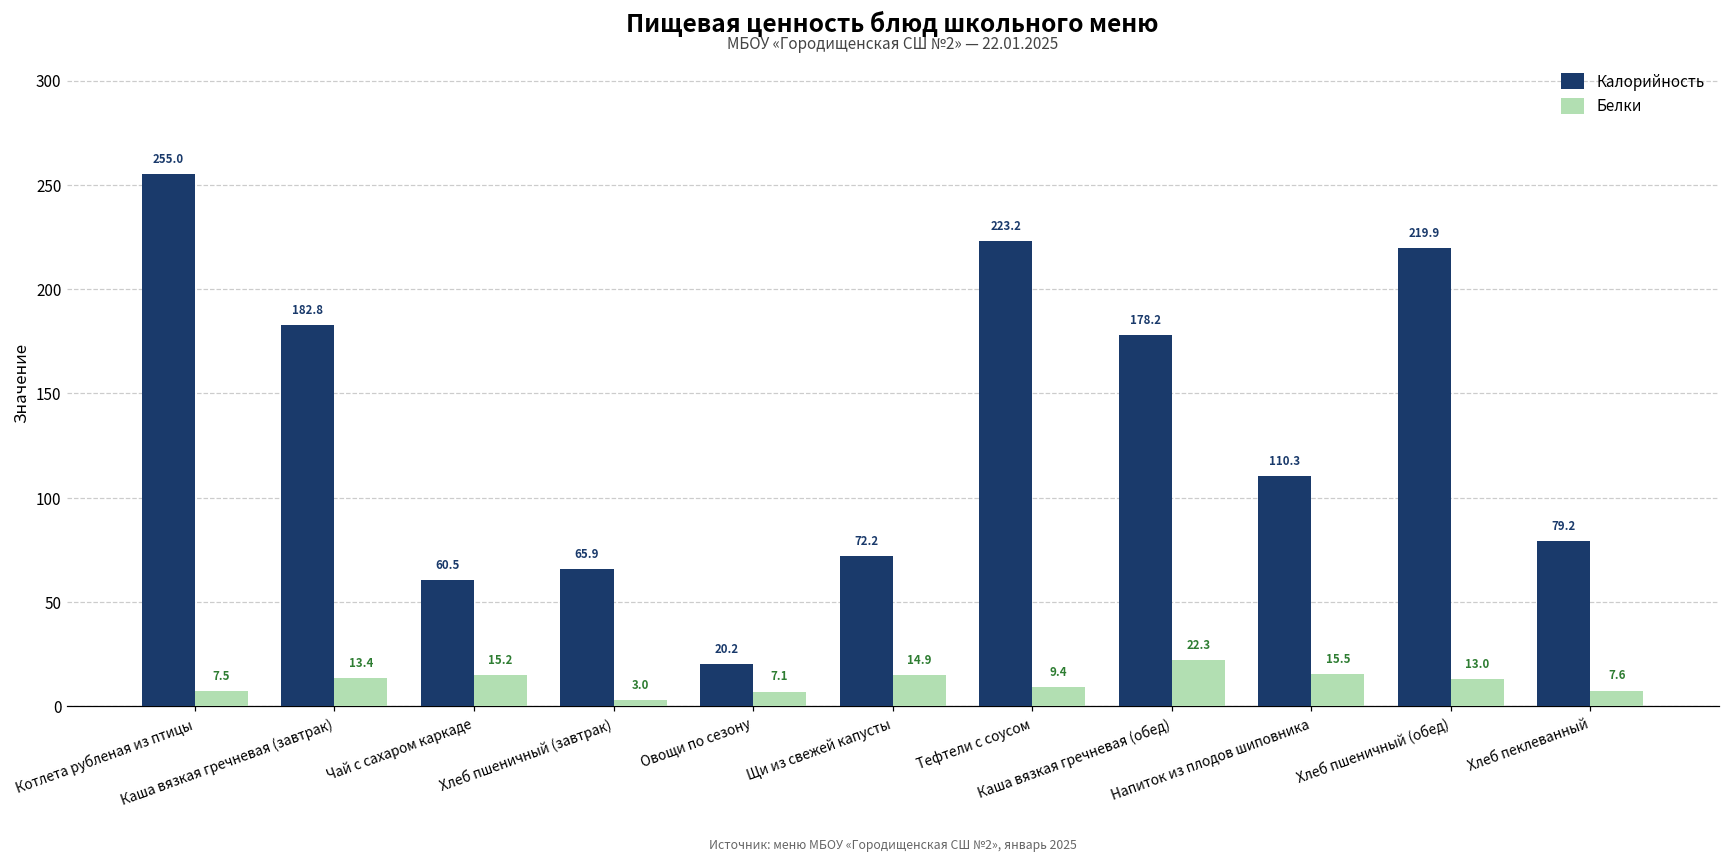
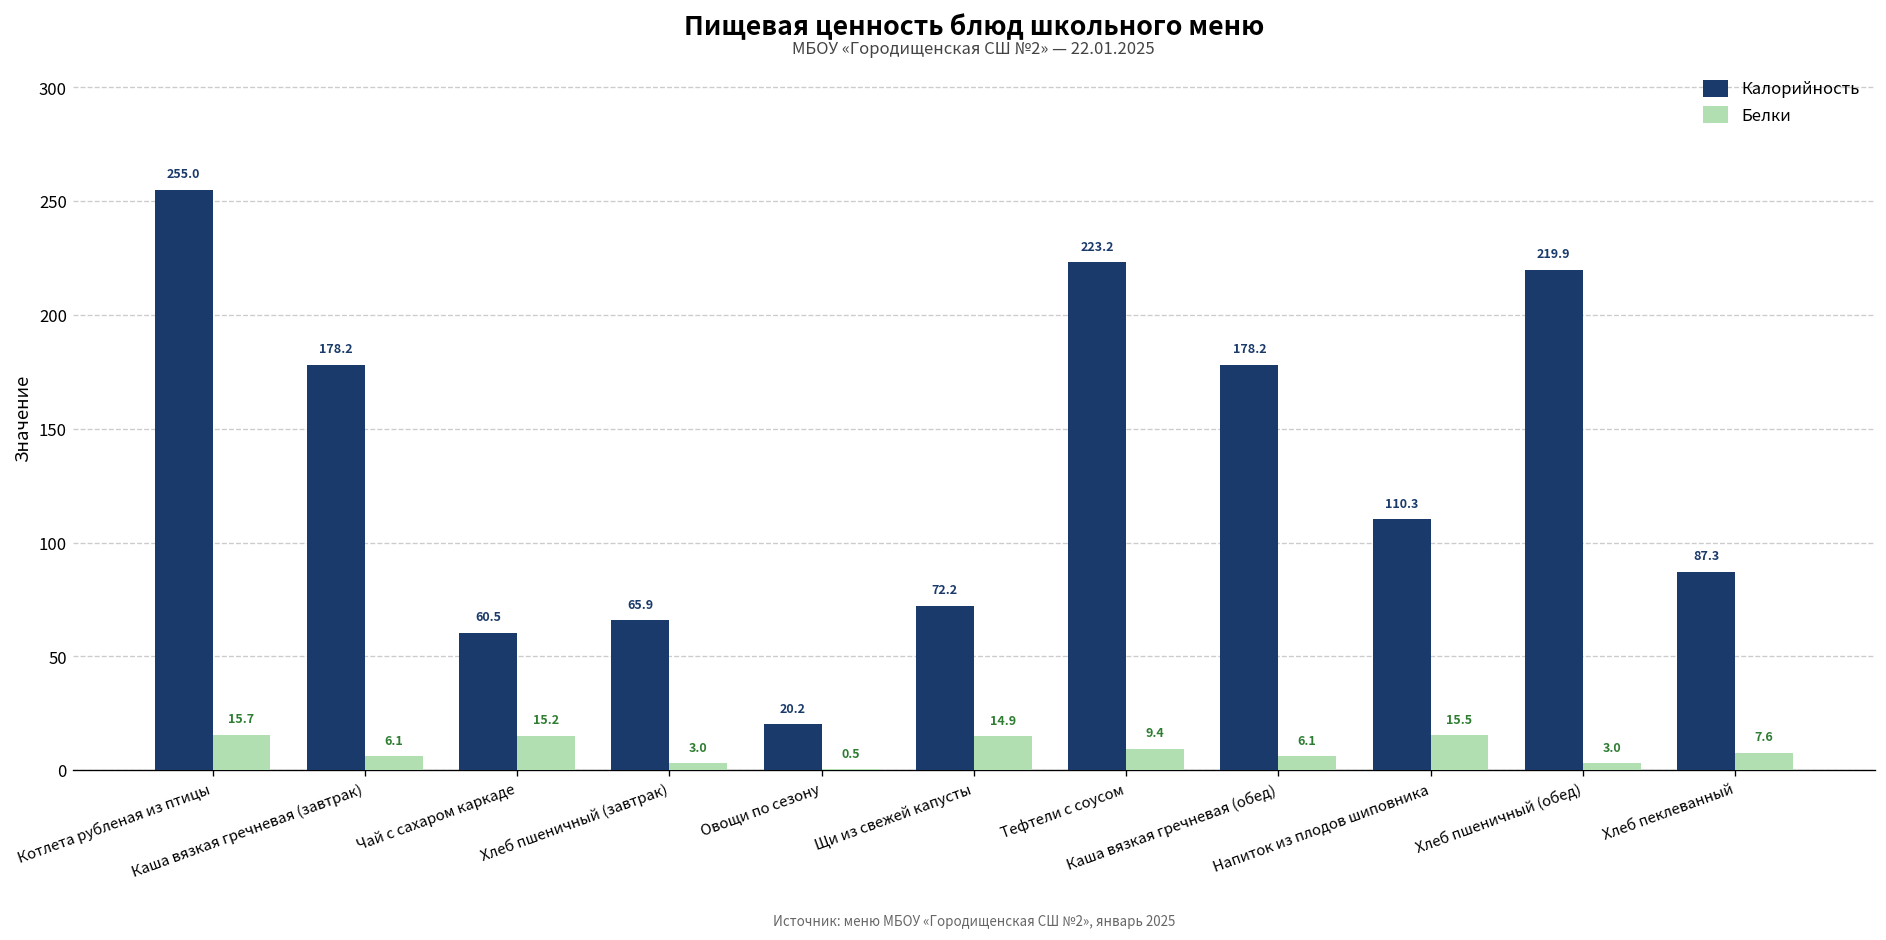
  {
    "Калорийность": {
      "Котлета рубленая из птицы": 255.0,
-     "Каша вязкая гречневая (завтрак)": 182.8,
+     "Каша вязкая гречневая (завтрак)": 178.2,
      "Чай с сахаром каркаде": 60.5,
      "Хлеб пшеничный (завтрак)": 65.9,
      "Овощи по сезону": 20.2,
      "Щи из свежей капусты": 72.2,
      "Тефтели с соусом": 223.2,
      "Каша вязкая гречневая (обед)": 178.2,
      "Напиток из плодов шиповника": 110.3,
      "Хлеб пшеничный (обед)": 219.9,
-     "Хлеб пеклеванный": 79.2
+     "Хлеб пеклеванный": 87.3
    },
    "Белки": {
-     "Котлета рубленая из птицы": 7.5,
-     "Каша вязкая гречневая (завтрак)": 13.4,
+     "Котлета рубленая из птицы": 15.7,
+     "Каша вязкая гречневая (завтрак)": 6.1,
      "Чай с сахаром каркаде": 15.2,
      "Хлеб пшеничный (завтрак)": 3.0,
-     "Овощи по сезону": 7.1,
+     "Овощи по сезону": 0.5,
      "Щи из свежей капусты": 14.9,
      "Тефтели с соусом": 9.4,
-     "Каша вязкая гречневая (обед)": 22.3,
+     "Каша вязкая гречневая (обед)": 6.1,
      "Напиток из плодов шиповника": 15.5,
-     "Хлеб пшеничный (обед)": 13.0,
+     "Хлеб пшеничный (обед)": 3.0,
      "Хлеб пеклеванный": 7.6
    }
  }
